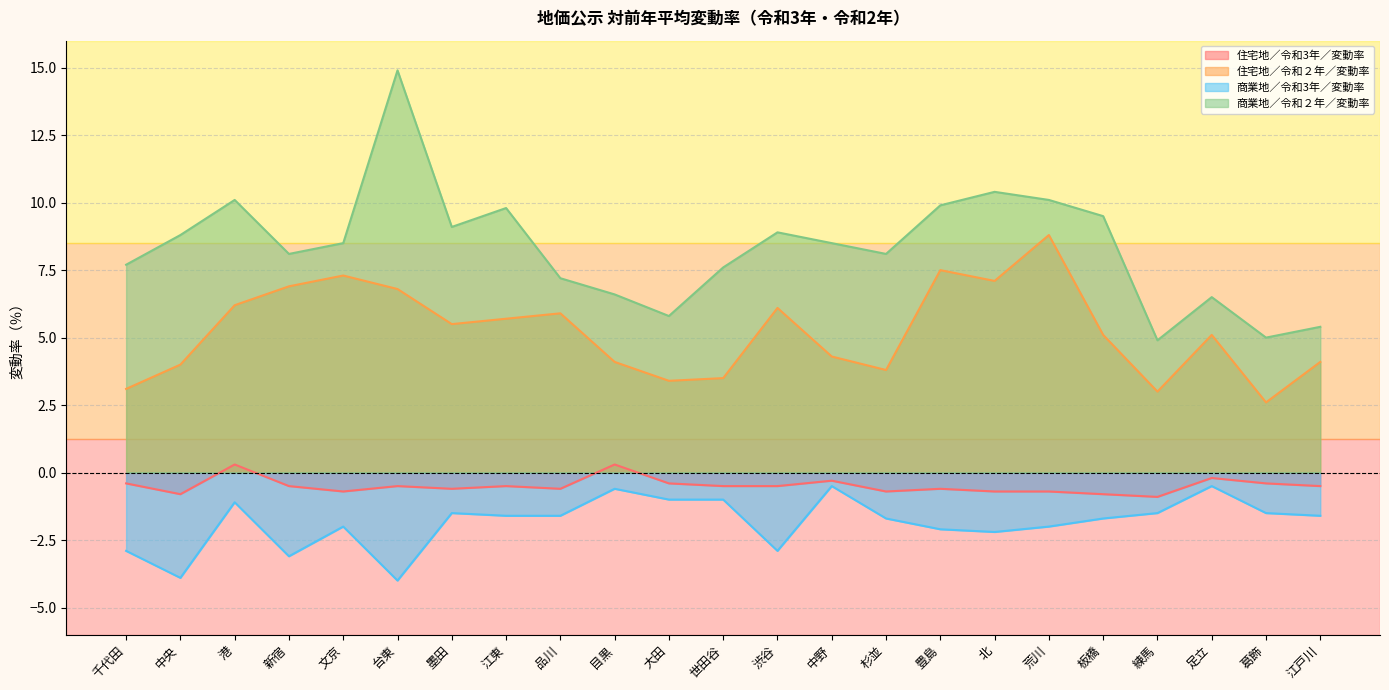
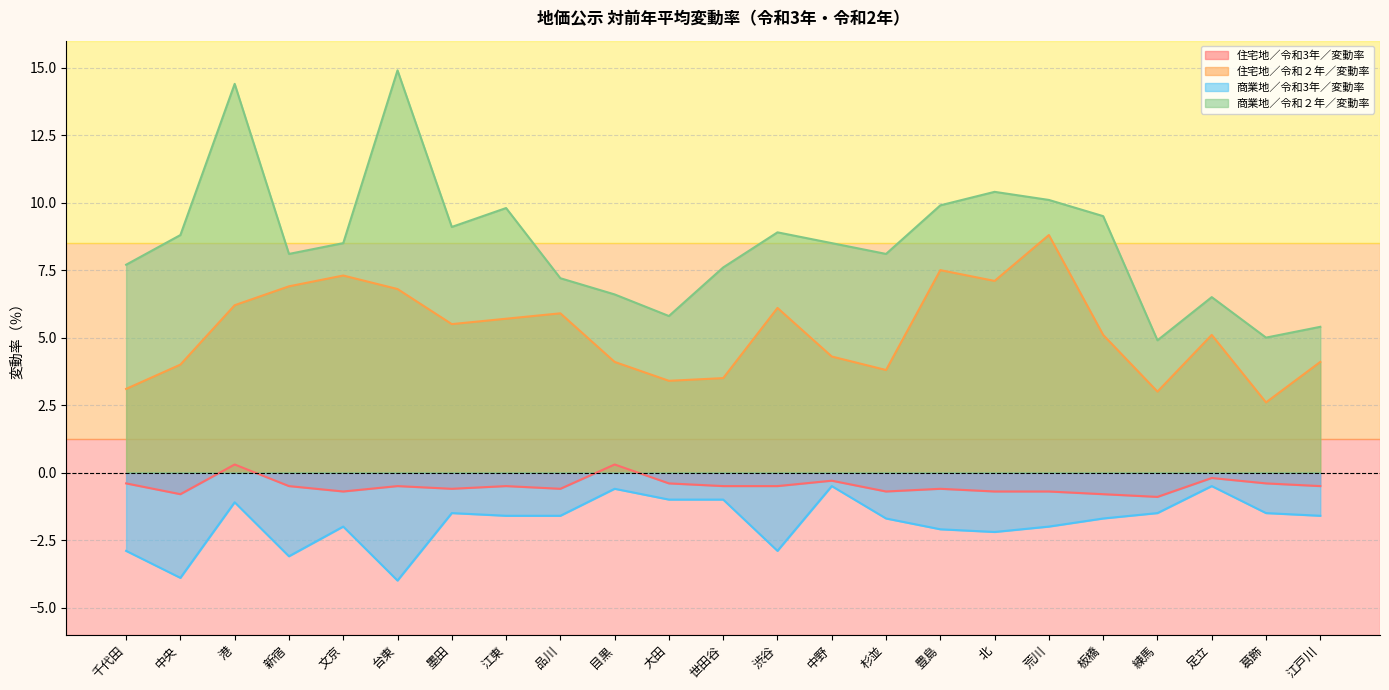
  {
    "商業地／令和２年／変動率": {
      "千代田": 7.7,
      "中央": 8.8,
-     "港": 10.1,
+     "港": 14.4,
      "新宿": 8.1,
      "文京": 8.5,
      "台東": 14.9,
      "墨田": 9.1,
      "江東": 9.8,
      "品川": 7.2,
      "目黒": 6.6,
      "大田": 5.8,
      "世田谷": 7.6,
      "渋谷": 8.9,
      "中野": 8.5,
      "杉並": 8.1,
      "豊島": 9.9,
      "北": 10.4,
      "荒川": 10.1,
      "板橋": 9.5,
      "練馬": 4.9,
      "足立": 6.5,
      "葛飾": 5.0,
      "江戸川": 5.4
    }
  }
